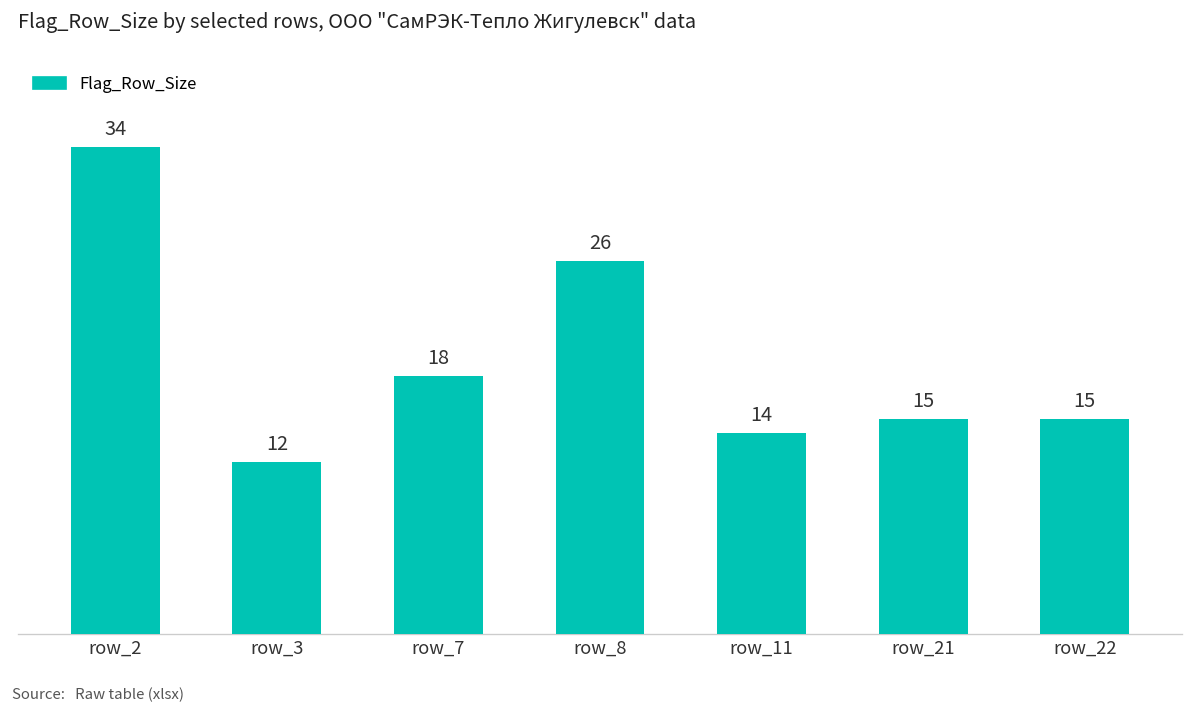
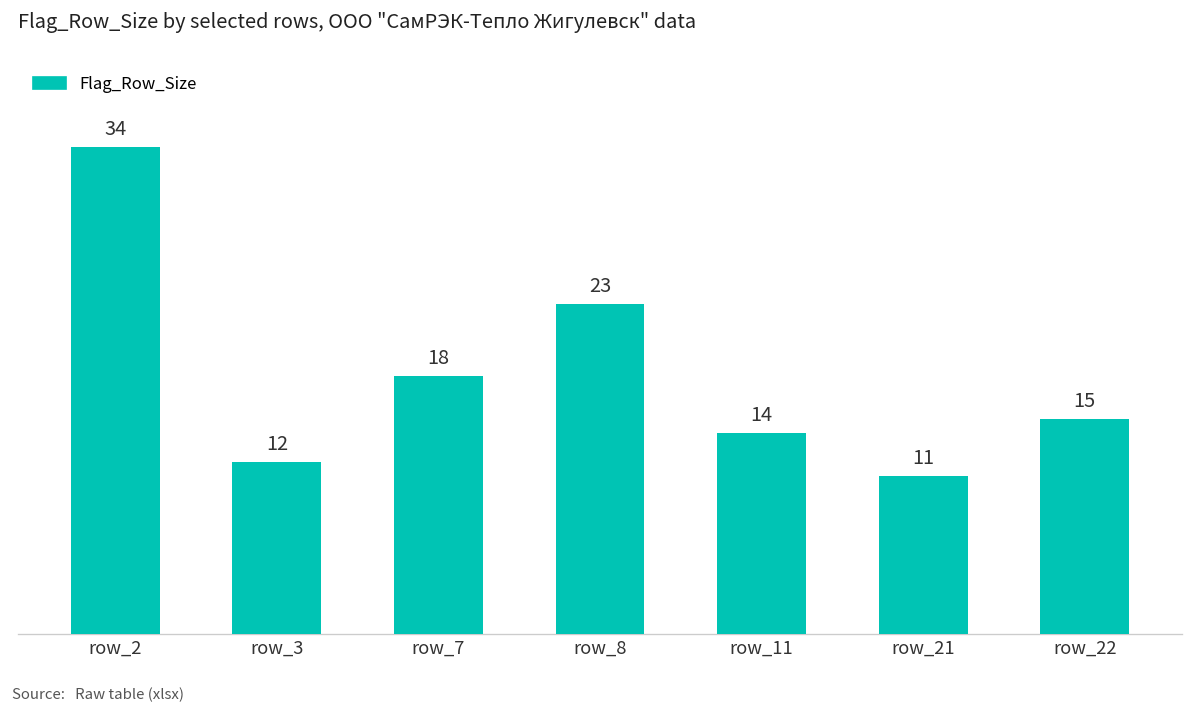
  {
    "row_2": 34,
    "row_3": 12,
    "row_7": 18,
-   "row_8": 26,
+   "row_8": 23,
    "row_11": 14,
-   "row_21": 15,
+   "row_21": 11,
    "row_22": 15
  }
